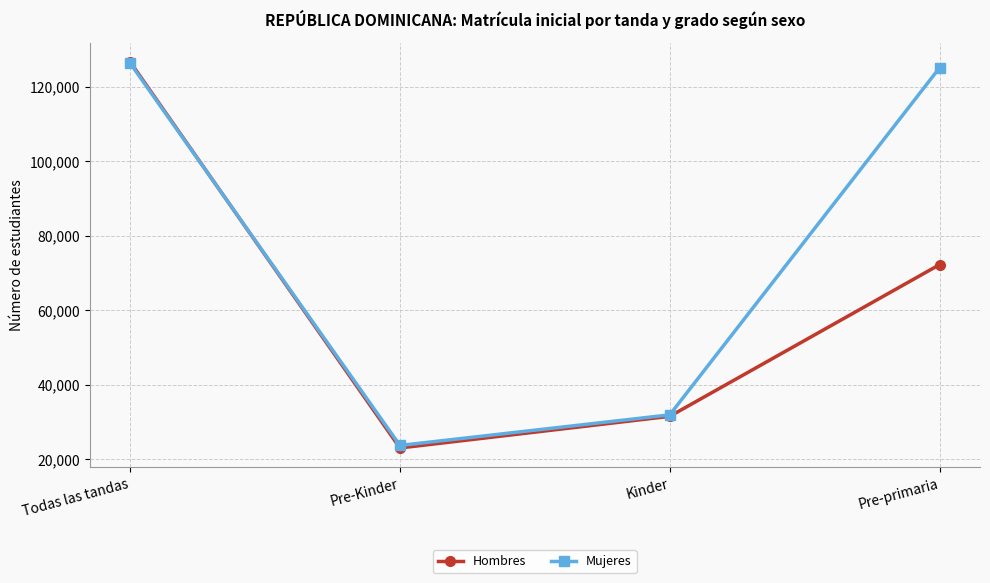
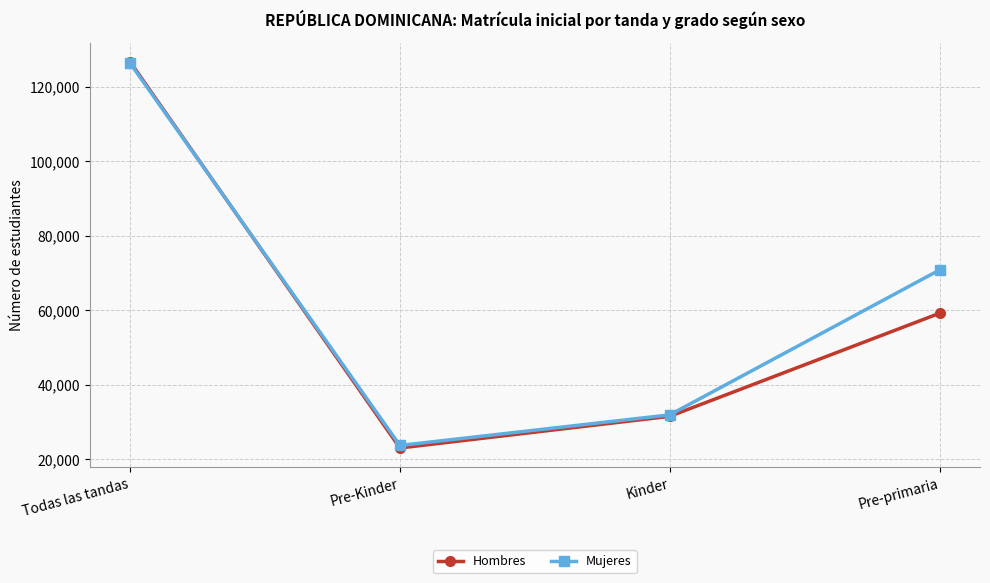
  {
    "Hombres": {
-     "Pre-primaria": "72,000"
+     "Pre-primaria": "59,000"
    },
    "Mujeres": {
-     "Pre-primaria": "125,000"
+     "Pre-primaria": "71,000"
    }
  }
